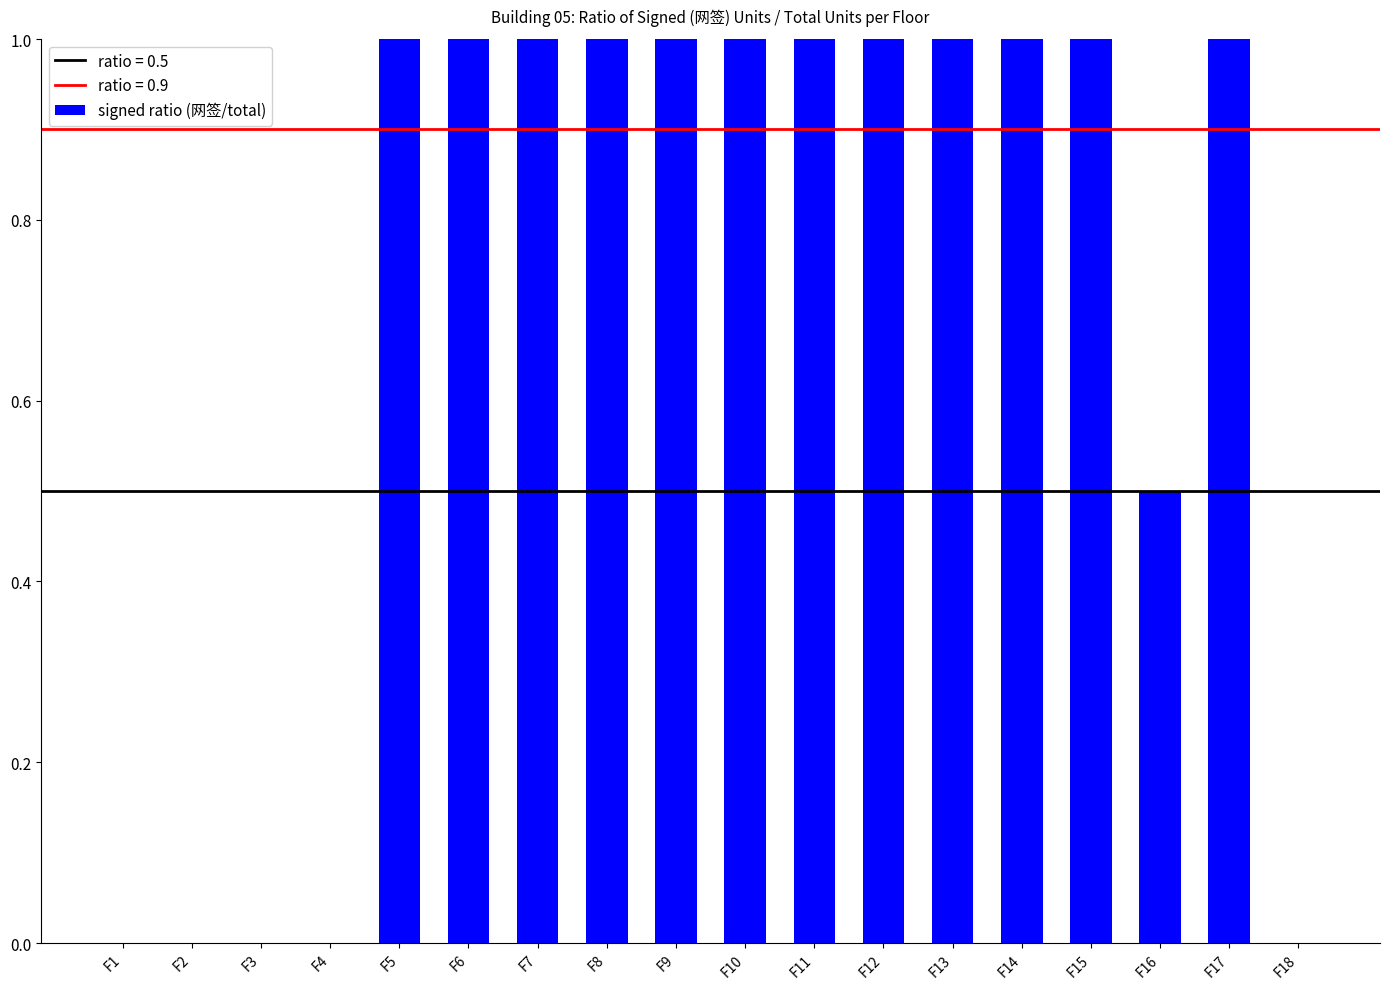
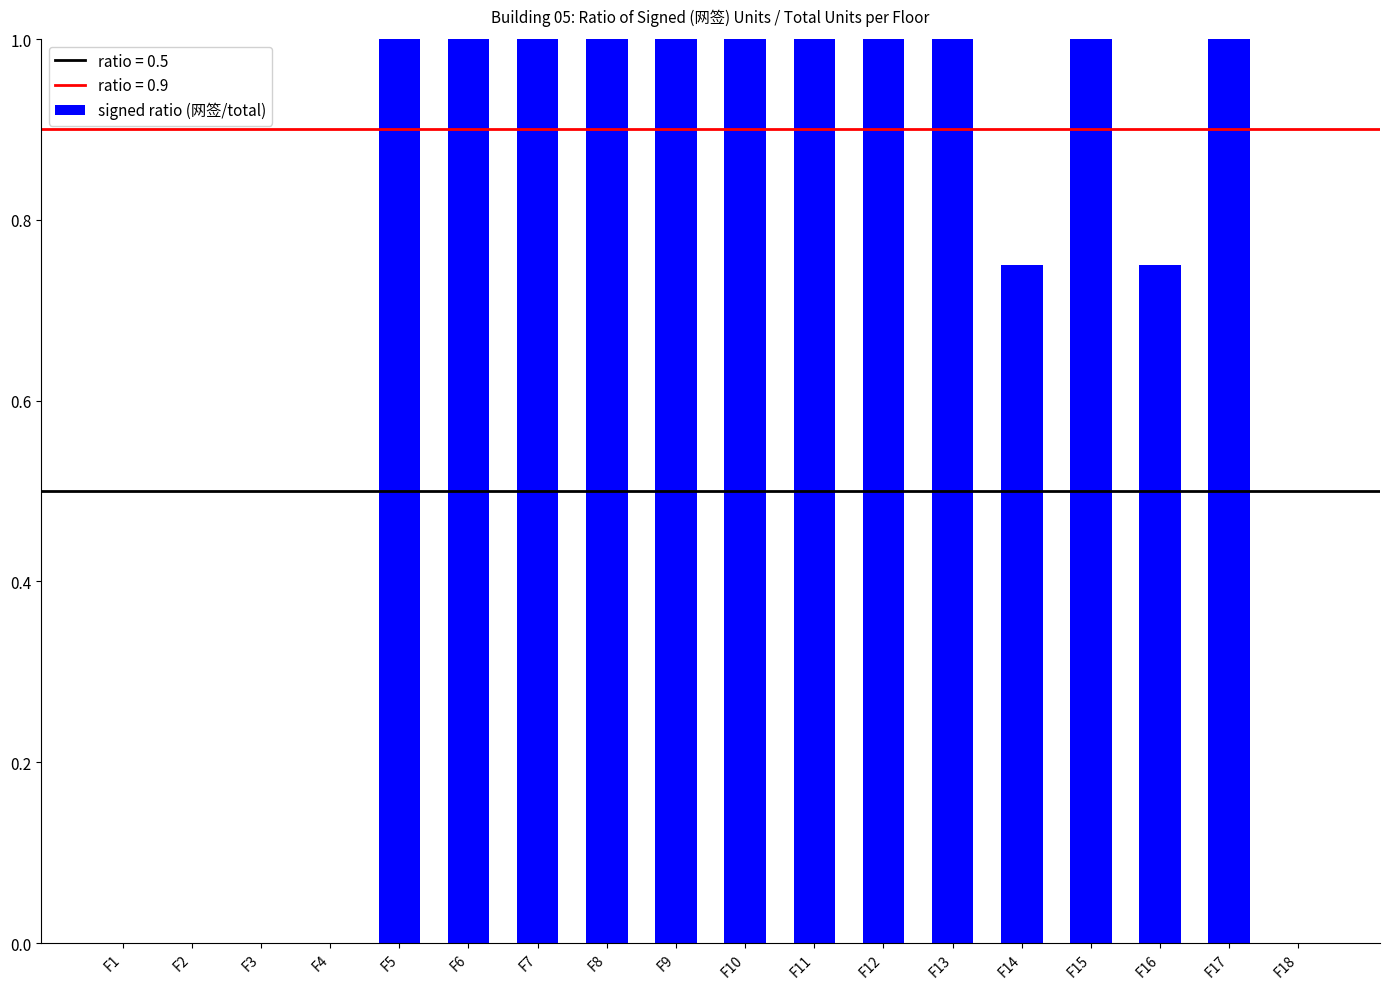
  {
    "F1": 0.00,
    "F2": 0.00,
    "F3": 0.00,
    "F4": 0.00,
    "F5": 1.00,
    "F6": 1.00,
    "F7": 1.00,
    "F8": 1.00,
    "F9": 1.00,
    "F10": 1.00,
    "F11": 1.00,
    "F12": 1.00,
    "F13": 1.00,
-   "F14": 1.00,
+   "F14": 0.75,
    "F15": 1.00,
-   "F16": 0.50,
+   "F16": 0.75,
    "F17": 1.00,
    "F18": 0.00
  }
